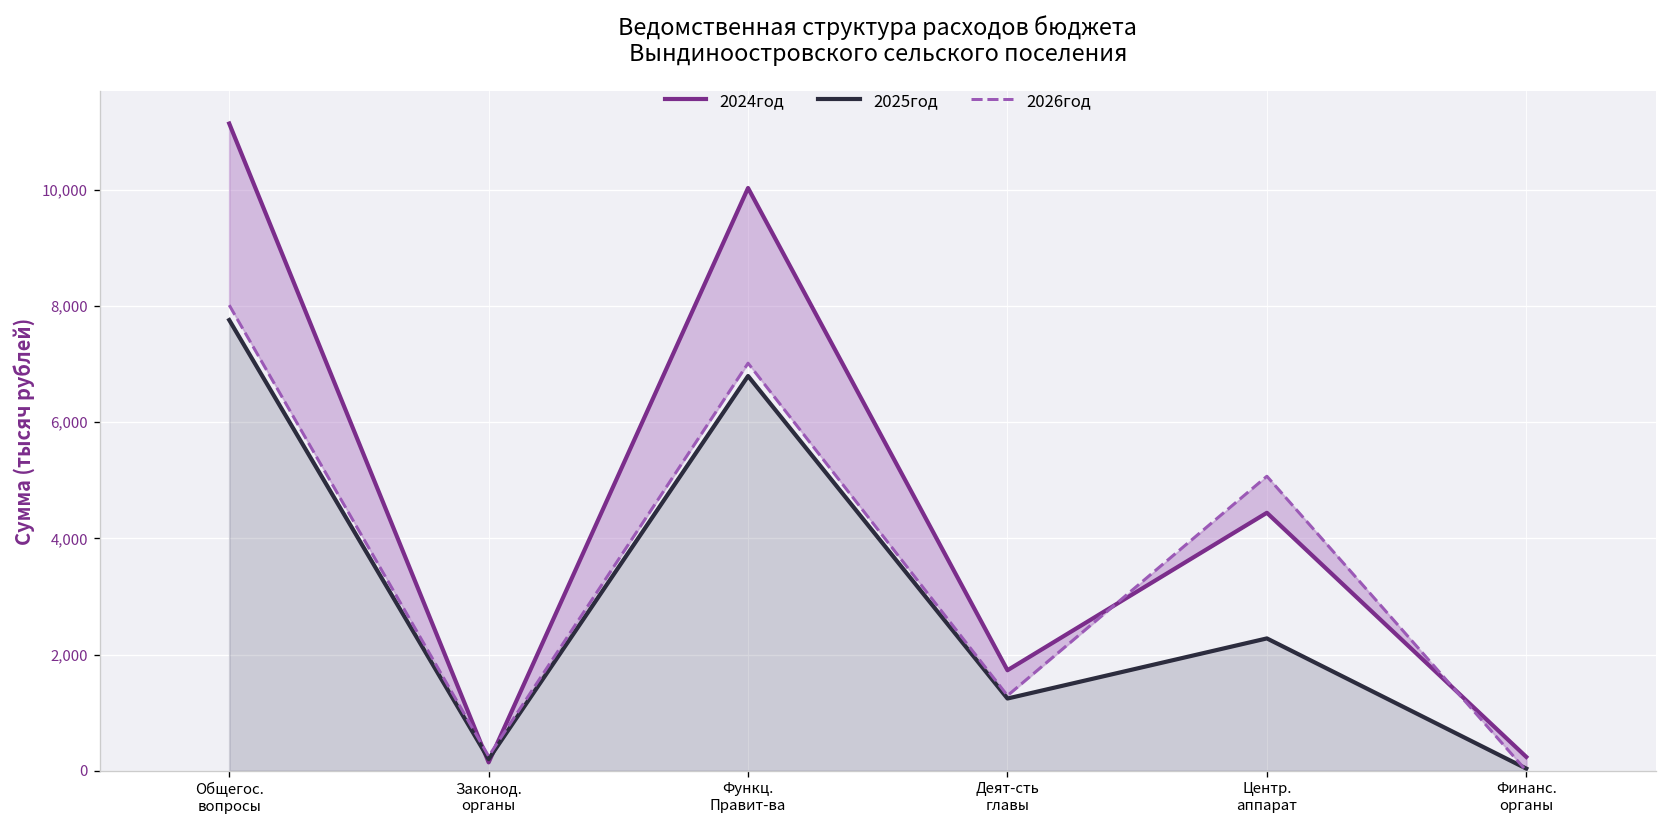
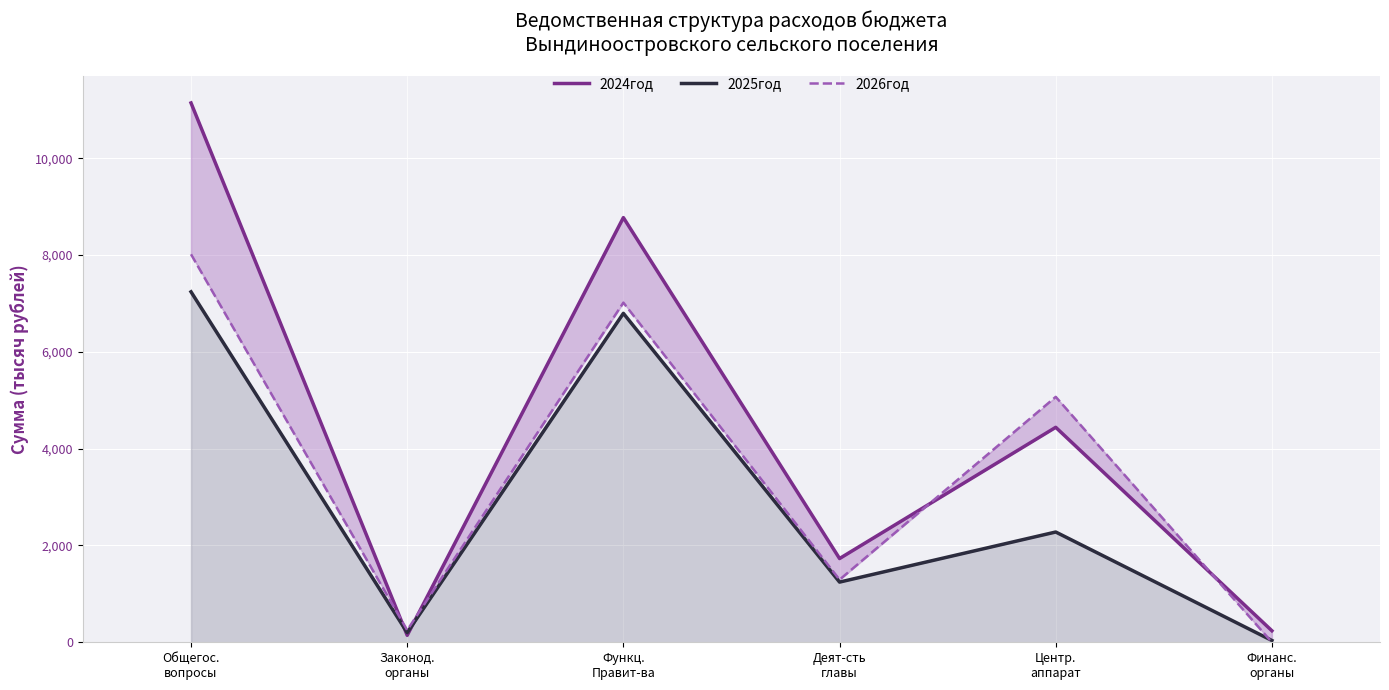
  {
    "2024год": {
      "Законод. органы": "100",
-     "Функц. Правит-ва": "10,000",
+     "Функц. Правит-ва": "8,800",
      "Центр. аппарат": "4,400"
    },
    "2025год": {
-     "Общегос. вопросы": "7,800",
+     "Общегос. вопросы": "7,200",
      "Функц. Правит-ва": "6,800",
      "Центр. аппарат": "2,300"
    }
  }
